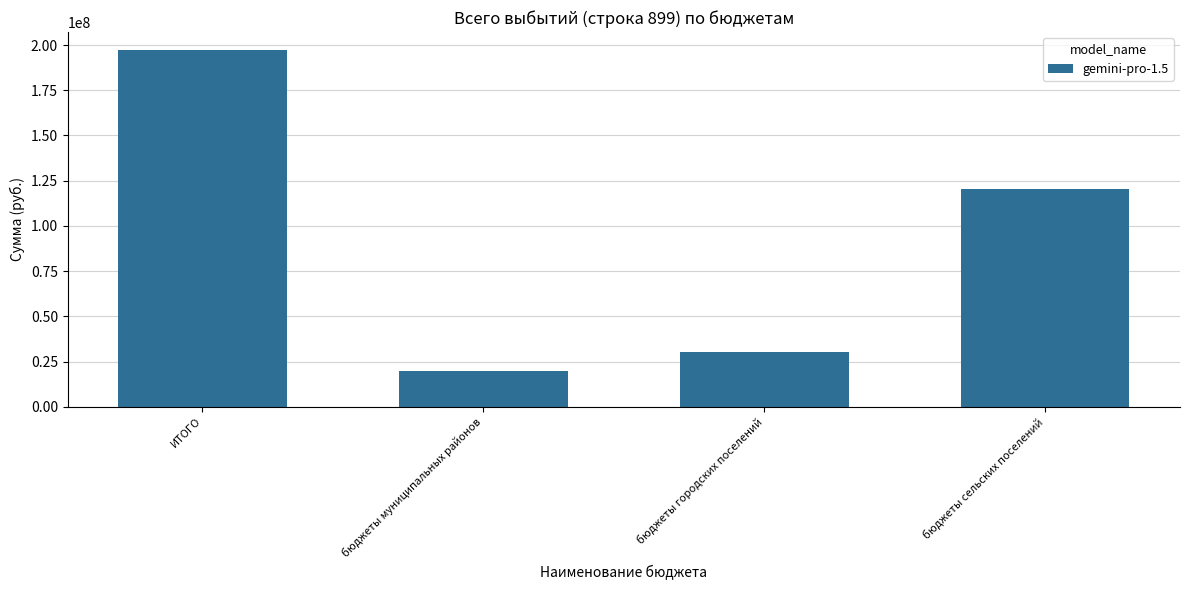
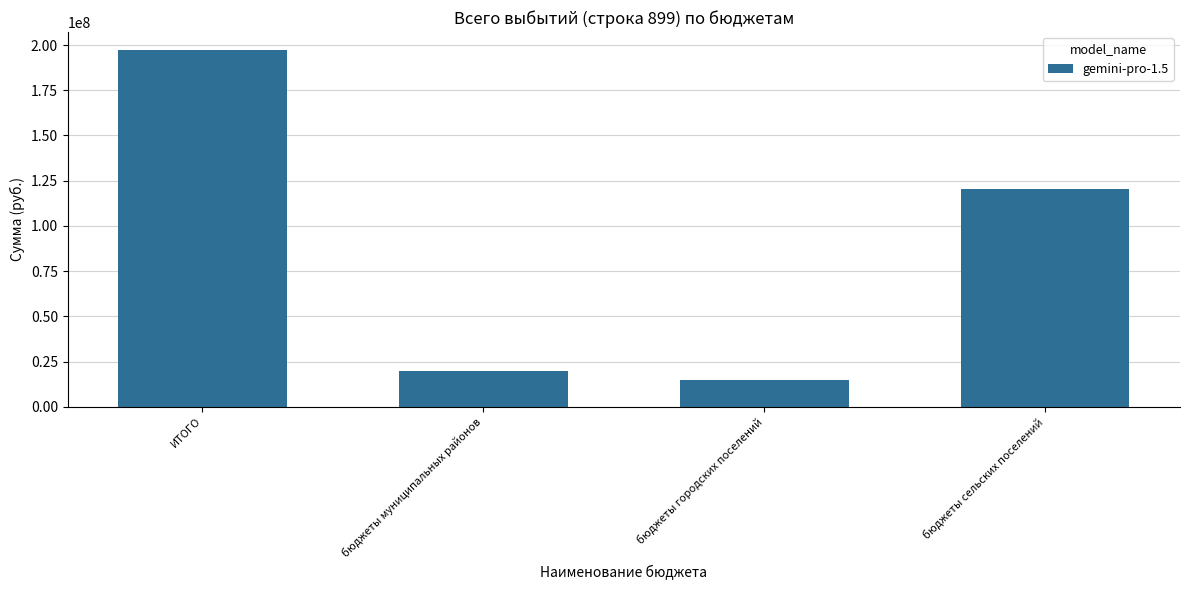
  {
    "ИТОГО": 197000000,
    "бюджеты муниципальных районов": 20000000,
-   "бюджеты городских поселений": 30000000,
+   "бюджеты городских поселений": 15000000,
    "бюджеты сельских поселений": 121000000
  }
